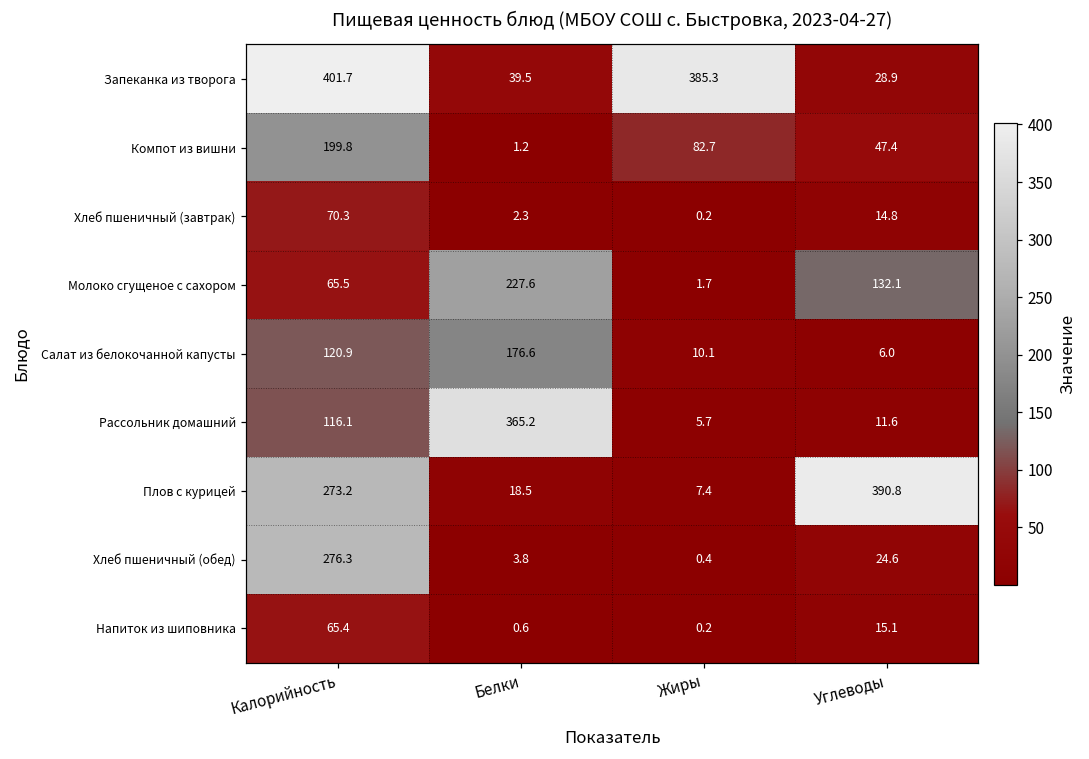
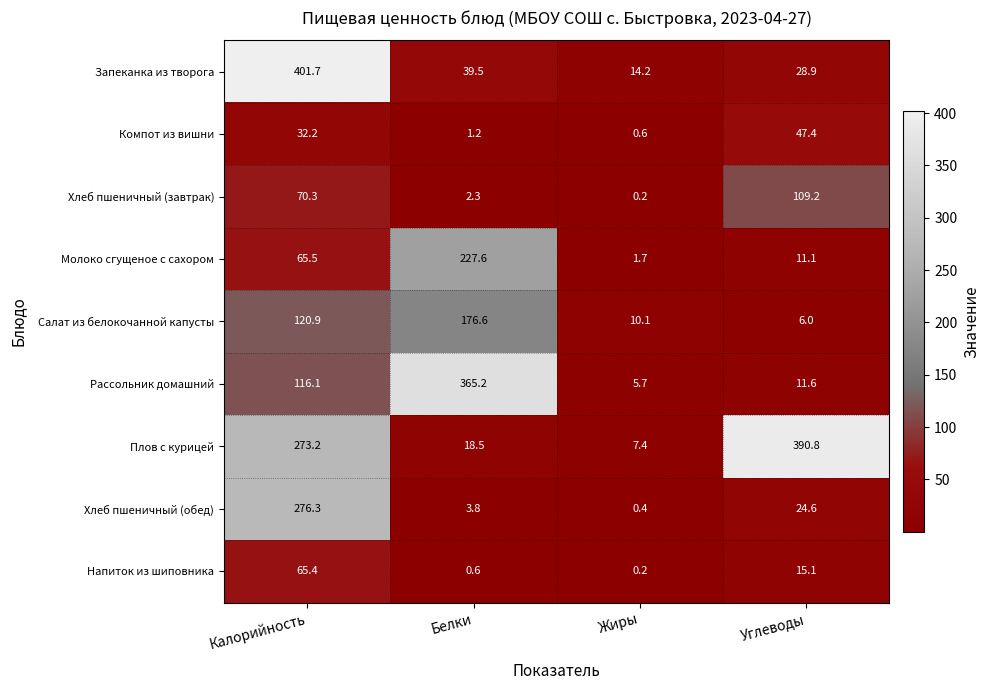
  {
    "Запеканка из творога": {
      "Калорийность": 401.7,
      "Белки": 39.5,
-     "Жиры": 385.3,
+     "Жиры": 14.2,
      "Углеводы": 28.9
    },
    "Компот из вишни": {
-     "Калорийность": 199.8,
+     "Калорийность": 32.2,
      "Белки": 1.2,
-     "Жиры": 82.7,
+     "Жиры": 0.6,
      "Углеводы": 47.4
    },
    "Хлеб пшеничный (завтрак)": {
      "Калорийность": 70.3,
      "Белки": 2.3,
      "Жиры": 0.2,
-     "Углеводы": 14.8
+     "Углеводы": 109.2
    },
    "Молоко сгущеное с сахором": {
      "Калорийность": 65.5,
      "Белки": 227.6,
      "Жиры": 1.7,
-     "Углеводы": 132.1
+     "Углеводы": 11.1
    },
    "Салат из белокочанной капусты": {
      "Калорийность": 120.9,
      "Белки": 176.6,
      "Жиры": 10.1,
      "Углеводы": 6.0
    },
    "Рассольник домашний": {
      "Калорийность": 116.1,
      "Белки": 365.2,
      "Жиры": 5.7,
      "Углеводы": 11.6
    },
    "Плов с курицей": {
      "Калорийность": 273.2,
      "Белки": 18.5,
      "Жиры": 7.4,
      "Углеводы": 390.8
    },
    "Хлеб пшеничный (обед)": {
      "Калорийность": 276.3,
      "Белки": 3.8,
      "Жиры": 0.4,
      "Углеводы": 24.6
    },
    "Напиток из шиповника": {
      "Калорийность": 65.4,
      "Белки": 0.6,
      "Жиры": 0.2,
      "Углеводы": 15.1
    }
  }
